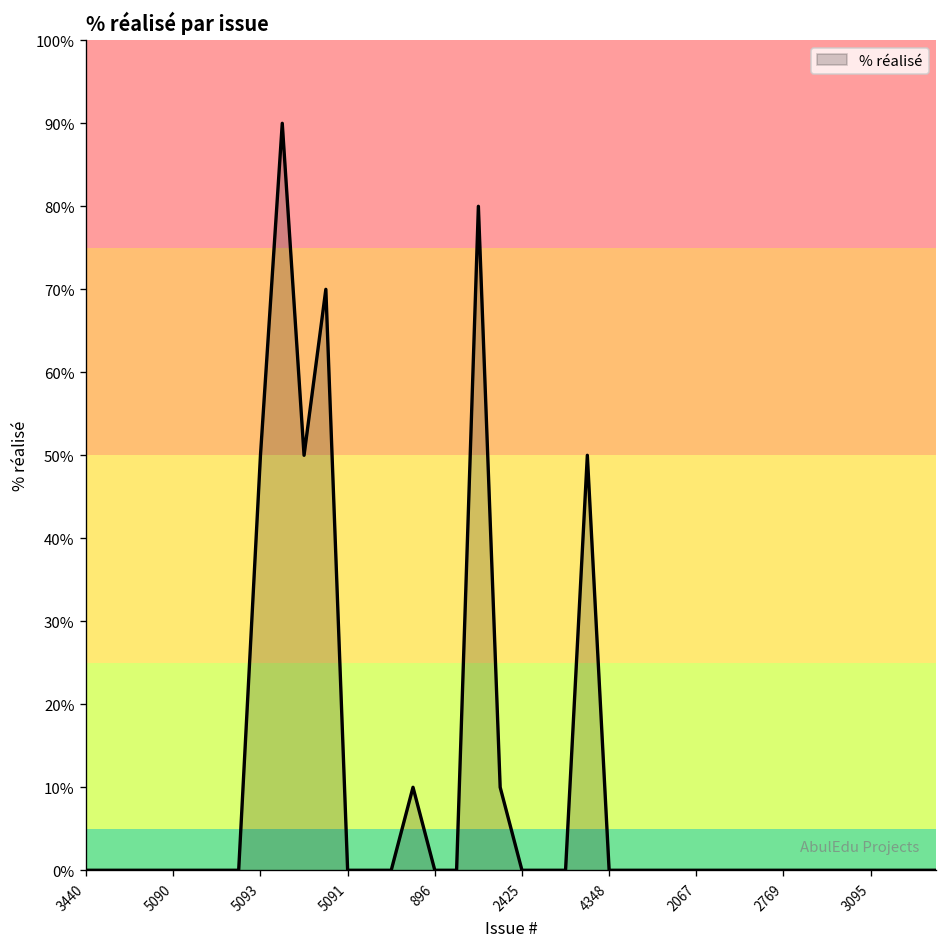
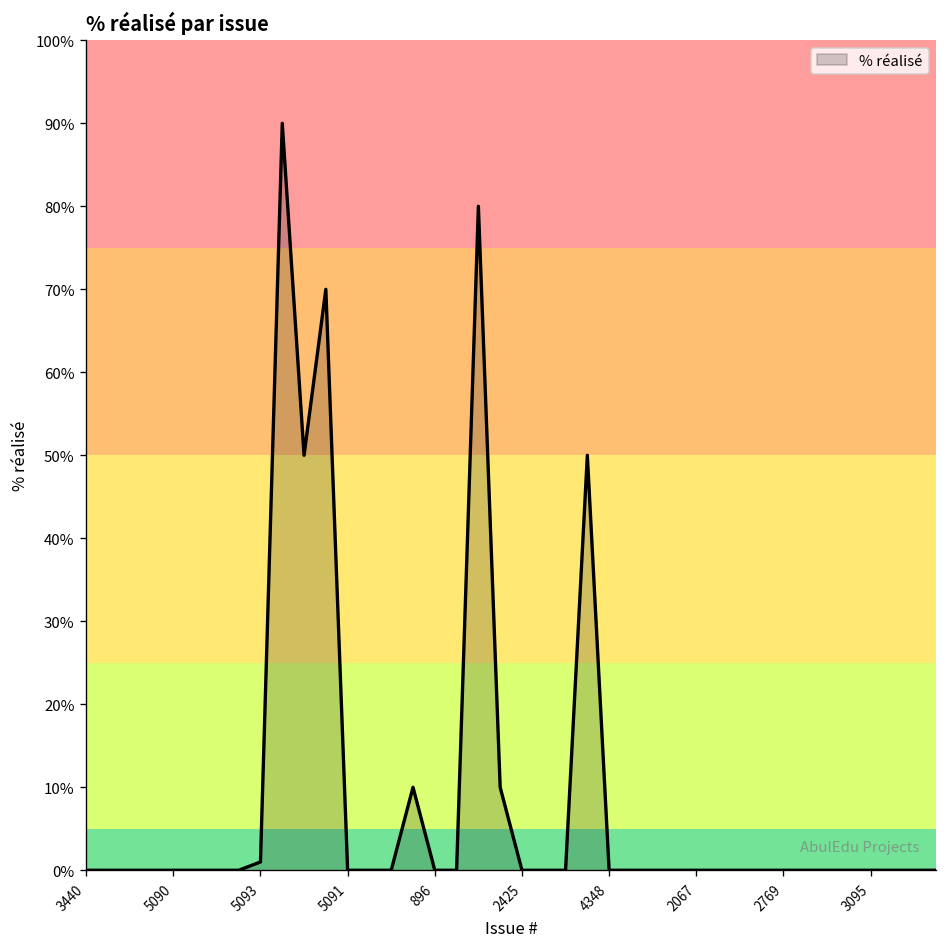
  {
    "3440": "0%",
    "5090": "0%",
-   "5093": "50%",
+   "5093": "1%",
    "5091": "0%",
    "896": "0%",
    "2425": "0%",
    "4348": "0%",
    "2067": "0%",
    "2769": "0%",
    "3095": "0%"
  }
